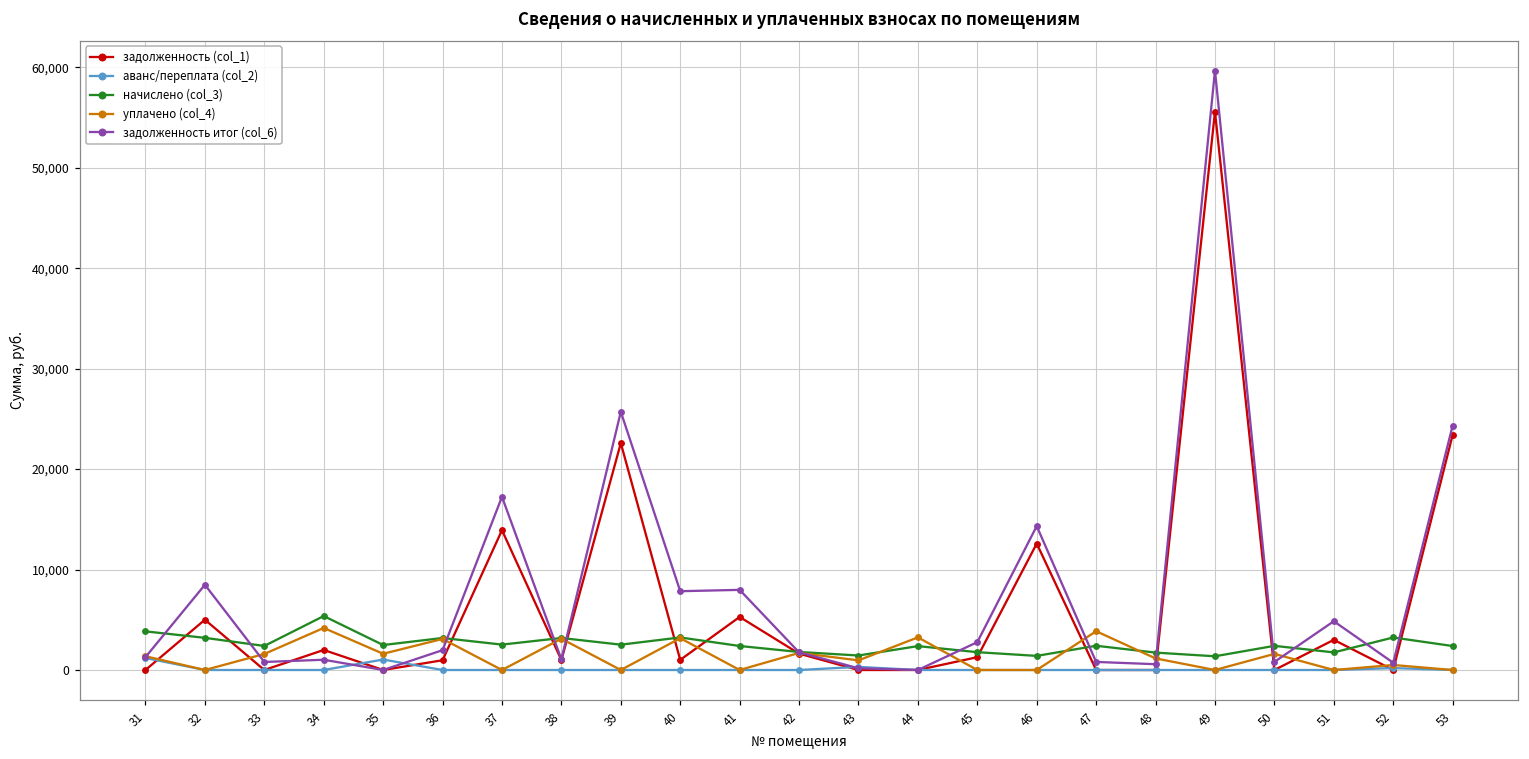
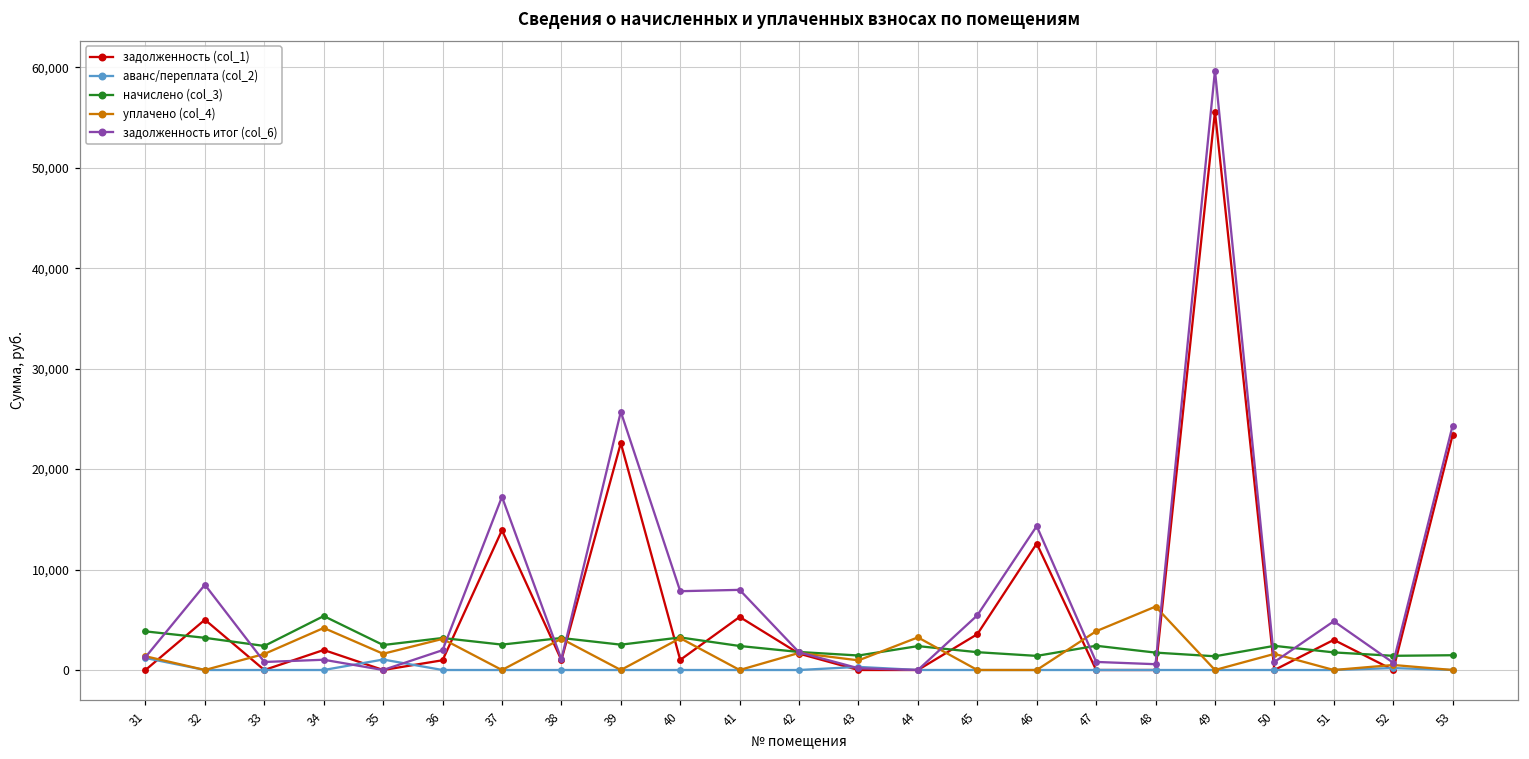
  {
    "задолженность (col_1)": {
      "31": "0",
      "32": "5,000",
      "34": "2,000",
      "36": "1,000",
      "37": "14,000",
      "39": "23,000",
      "40": "1,000",
      "41": "5,000",
-     "45": "1,000",
+     "45": "4,000",
      "46": "13,000",
      "49": "56,000",
      "51": "3,000",
      "53": "23,000"
    },
    "аванс/переплата (col_2)": {
      "34": "0",
      "35": "1,000",
      "36": "0",
      "38": "0",
      "40": "0",
      "42": "0"
    },
    "начислено (col_3)": {
      "31": "4,000",
      "32": "3,000",
      "33": "2,000",
      "34": "5,000",
      "35": "2,000",
      "37": "3,000",
      "39": "3,000",
      "41": "2,000",
      "43": "1,000",
      "44": "2,000",
      "45": "2,000",
      "46": "1,000",
      "47": "2,000",
      "48": "2,000",
      "49": "1,000",
      "50": "2,000",
      "51": "2,000",
-     "52": "3,000",
-     "53": "2,000"
+     "52": "1,000",
+     "53": "1,000"
    },
    "уплачено (col_4)": {
      "33": "2,000",
      "34": "4,000",
      "35": "2,000",
      "43": "1,000",
      "44": "3,000",
      "47": "4,000",
-     "48": "1,000",
+     "48": "6,000",
      "50": "2,000"
    },
    "задолженность итог (col_6)": {
      "32": "8,000",
      "33": "1,000",
      "34": "1,000",
      "36": "2,000",
      "37": "17,000",
      "39": "26,000",
      "40": "8,000",
      "41": "8,000",
-     "45": "3,000",
+     "45": "5,000",
      "46": "14,000",
      "47": "1,000",
      "48": "1,000",
      "49": "60,000",
      "50": "1,000",
      "51": "5,000",
      "53": "24,000"
    }
  }
